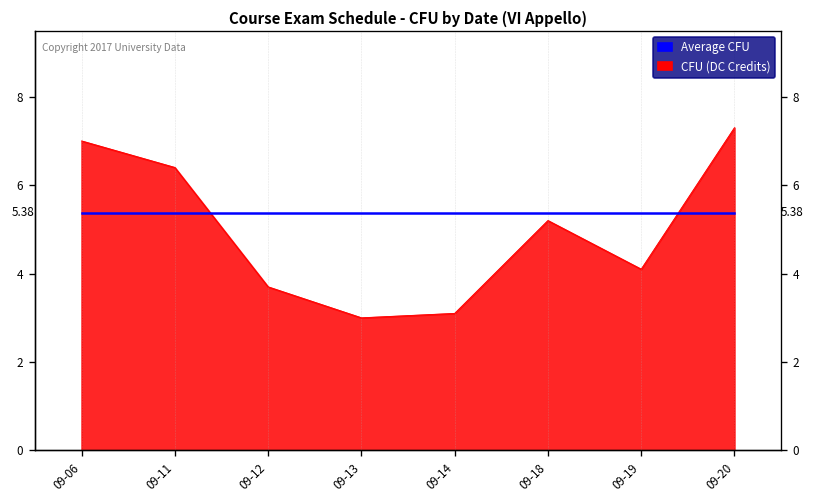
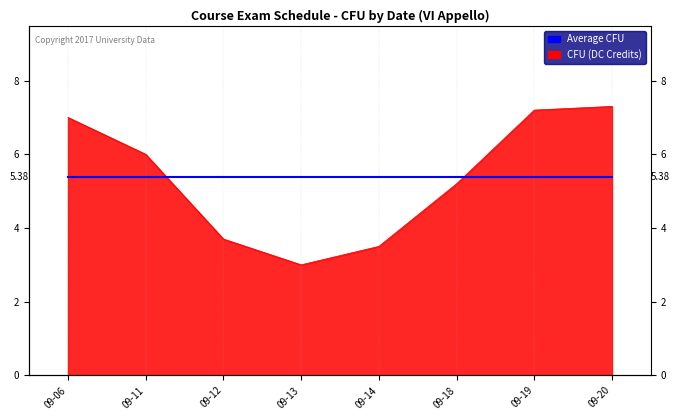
  {
    "CFU (DC Credits)": {
      "09-06": 7.0,
-     "09-11": 6.4,
+     "09-11": 6.0,
      "09-12": 3.7,
      "09-13": 3.0,
-     "09-14": 3.1,
+     "09-14": 3.5,
      "09-18": 5.2,
-     "09-19": 4.1,
+     "09-19": 7.2,
      "09-20": 7.3
    },
    "Average CFU": {
      "09-06": 5.4,
      "09-11": 5.4,
      "09-12": 5.4,
      "09-13": 5.4,
      "09-14": 5.4,
      "09-18": 5.4,
      "09-19": 5.4,
      "09-20": 5.4
    }
  }
